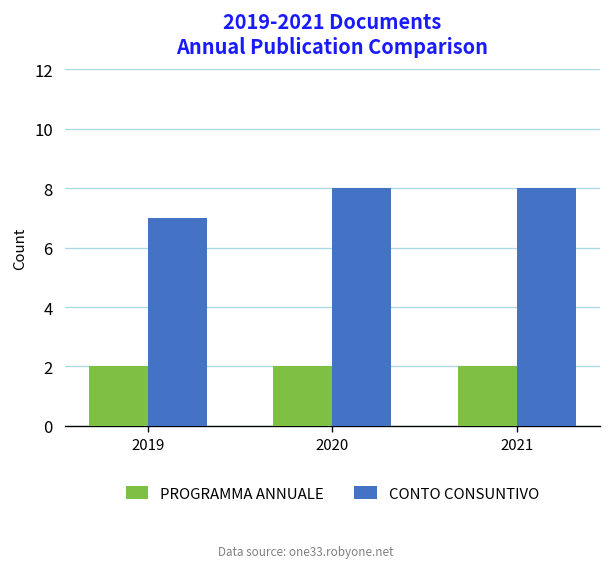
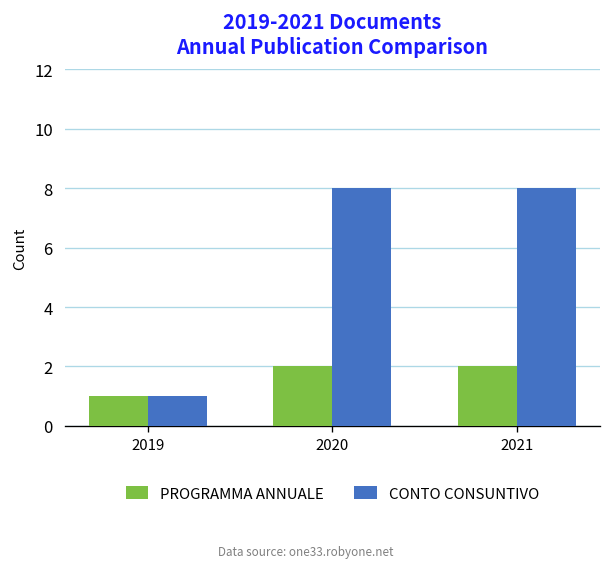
  {
    "PROGRAMMA ANNUALE": {
-     "2019": 2,
+     "2019": 1,
      "2020": 2,
      "2021": 2
    },
    "CONTO CONSUNTIVO": {
-     "2019": 7,
+     "2019": 1,
      "2020": 8,
      "2021": 8
    }
  }
